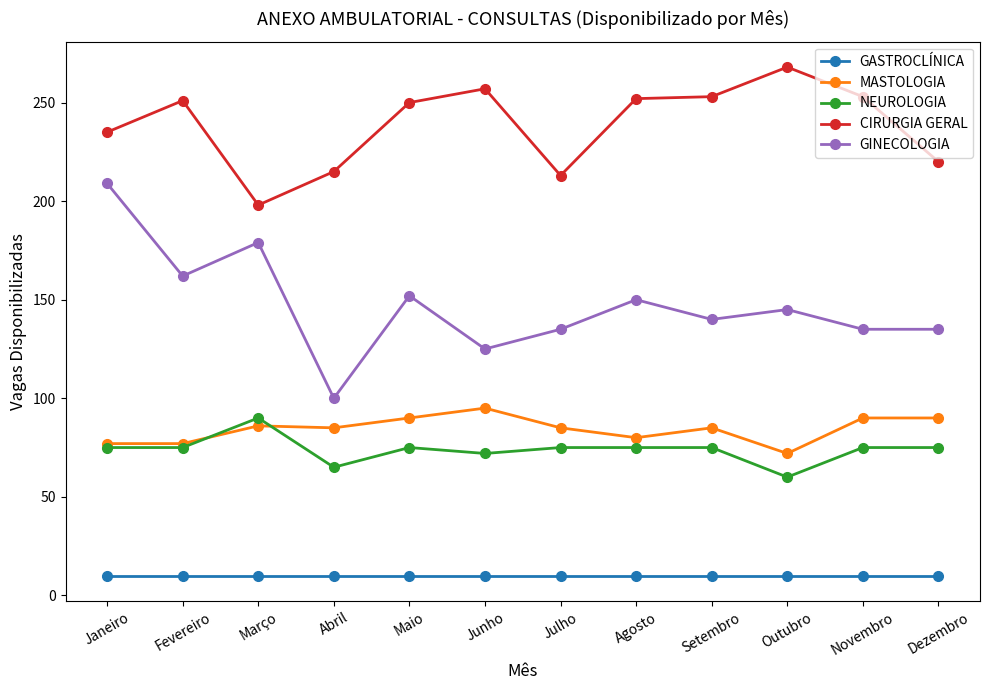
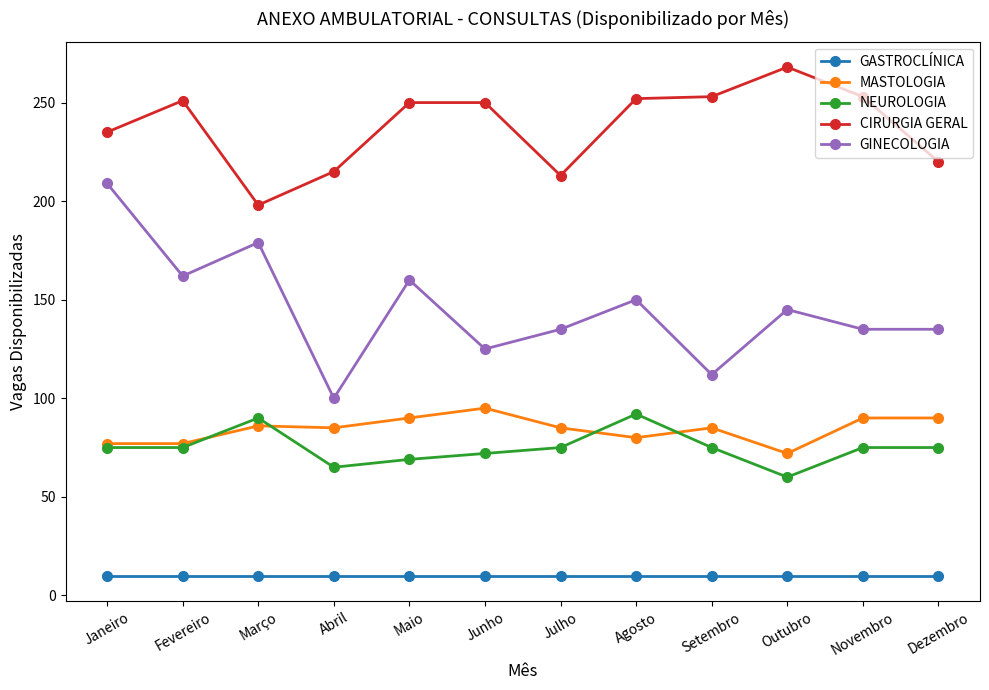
  {
    "GASTROCLÍNICA": {
      "Janeiro": 10,
      "Fevereiro": 10,
      "Março": 10,
      "Abril": 10,
      "Maio": 10,
      "Junho": 10,
      "Julho": 10,
      "Agosto": 10,
      "Setembro": 10,
      "Outubro": 10,
      "Novembro": 10,
      "Dezembro": 10
    },
    "MASTOLOGIA": {
      "Janeiro": 77,
      "Fevereiro": 77,
      "Março": 86,
      "Abril": 85,
      "Maio": 90,
      "Junho": 95,
      "Julho": 85,
      "Agosto": 80,
      "Setembro": 85,
      "Outubro": 72,
      "Novembro": 90,
      "Dezembro": 90
    },
    "NEUROLOGIA": {
      "Janeiro": 75,
      "Fevereiro": 75,
      "Março": 90,
      "Abril": 65,
-     "Maio": 75,
+     "Maio": 69,
      "Junho": 72,
      "Julho": 75,
-     "Agosto": 75,
+     "Agosto": 92,
      "Setembro": 75,
      "Outubro": 60,
      "Novembro": 75,
      "Dezembro": 75
    },
    "CIRURGIA GERAL": {
      "Janeiro": 235,
      "Fevereiro": 251,
      "Março": 198,
      "Abril": 215,
      "Maio": 250,
-     "Junho": 257,
+     "Junho": 250,
      "Julho": 213,
      "Agosto": 252,
      "Setembro": 253,
      "Outubro": 268,
      "Dezembro": 220
    },
    "GINECOLOGIA": {
      "Janeiro": 209,
      "Fevereiro": 162,
      "Março": 179,
      "Abril": 100,
-     "Maio": 152,
+     "Maio": 160,
      "Junho": 125,
      "Julho": 135,
      "Agosto": 150,
-     "Setembro": 140,
+     "Setembro": 112,
      "Outubro": 145,
      "Novembro": 135,
      "Dezembro": 135
    }
  }
